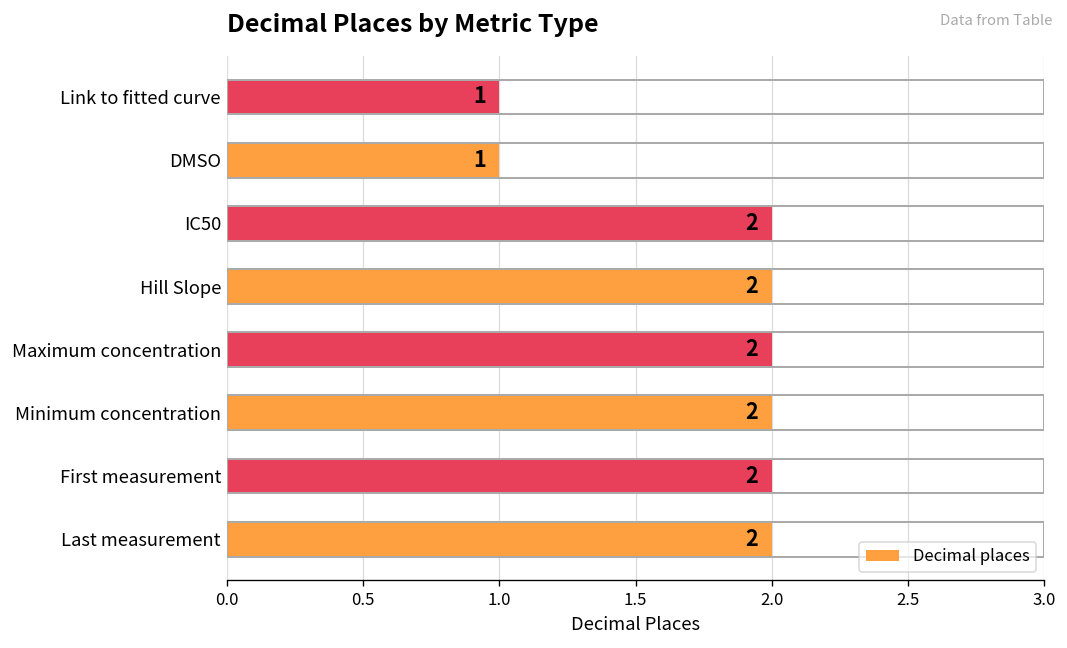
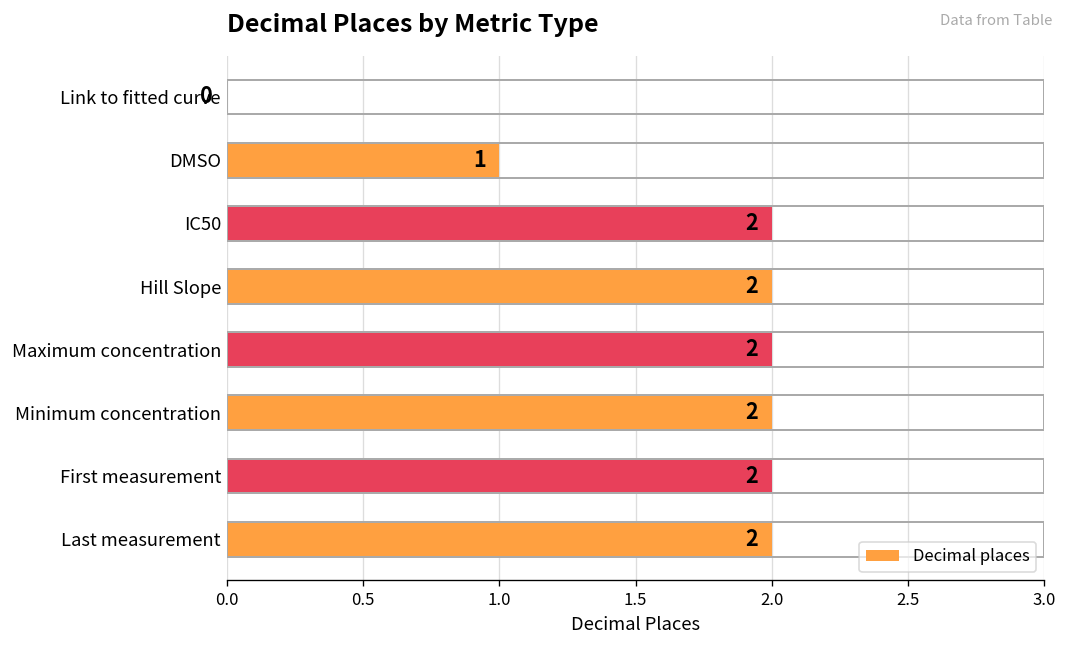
  {
-   "Link to fitted curve": 1,
+   "Link to fitted curve": 0,
    "DMSO": 1,
    "IC50": 2,
    "Hill Slope": 2,
    "Maximum concentration": 2,
    "Minimum concentration": 2,
    "First measurement": 2,
    "Last measurement": 2
  }
